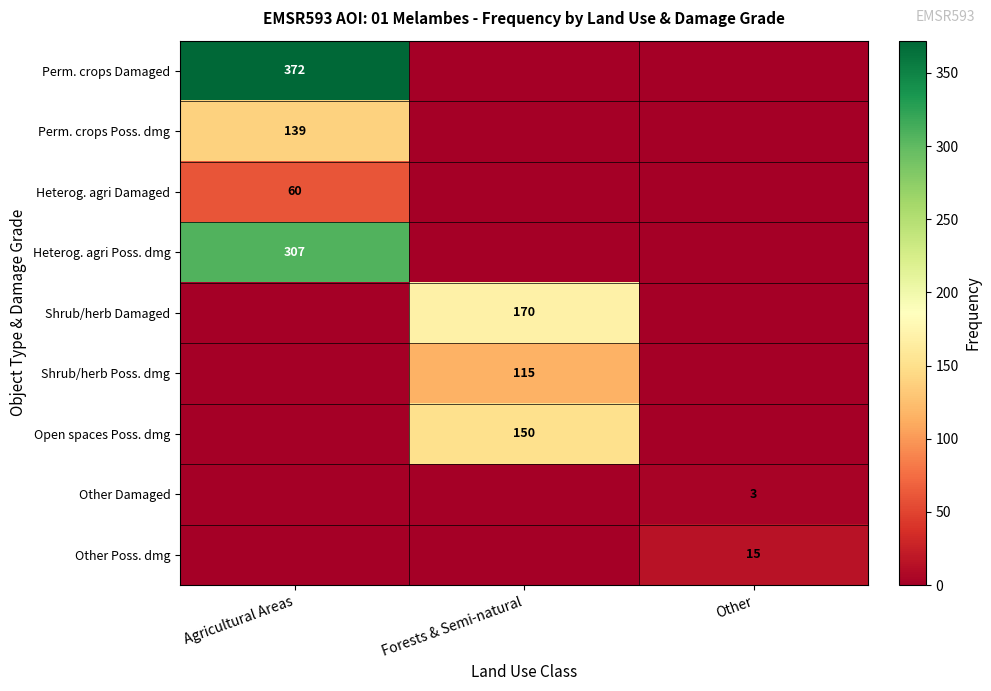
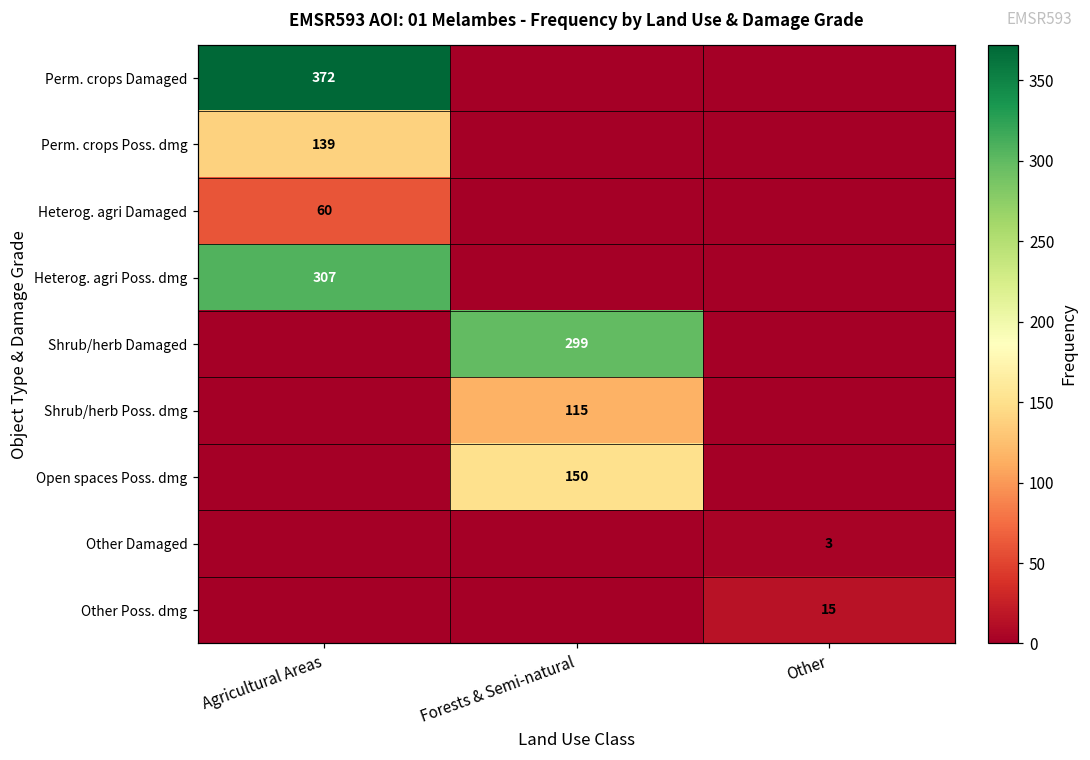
  {
    "Perm. crops Damaged": {
      "Agricultural Areas": 372
    },
    "Perm. crops Poss. dmg": {
      "Agricultural Areas": 139
    },
    "Heterog. agri Damaged": {
      "Agricultural Areas": 60
    },
    "Heterog. agri Poss. dmg": {
      "Agricultural Areas": 307
    },
    "Shrub/herb Damaged": {
-     "Forests & Semi-natural": 170
+     "Forests & Semi-natural": 299
    },
    "Shrub/herb Poss. dmg": {
      "Forests & Semi-natural": 115
    },
    "Open spaces Poss. dmg": {
      "Forests & Semi-natural": 150
    },
    "Other Damaged": {
      "Other": 3
    },
    "Other Poss. dmg": {
      "Other": 15
    }
  }
